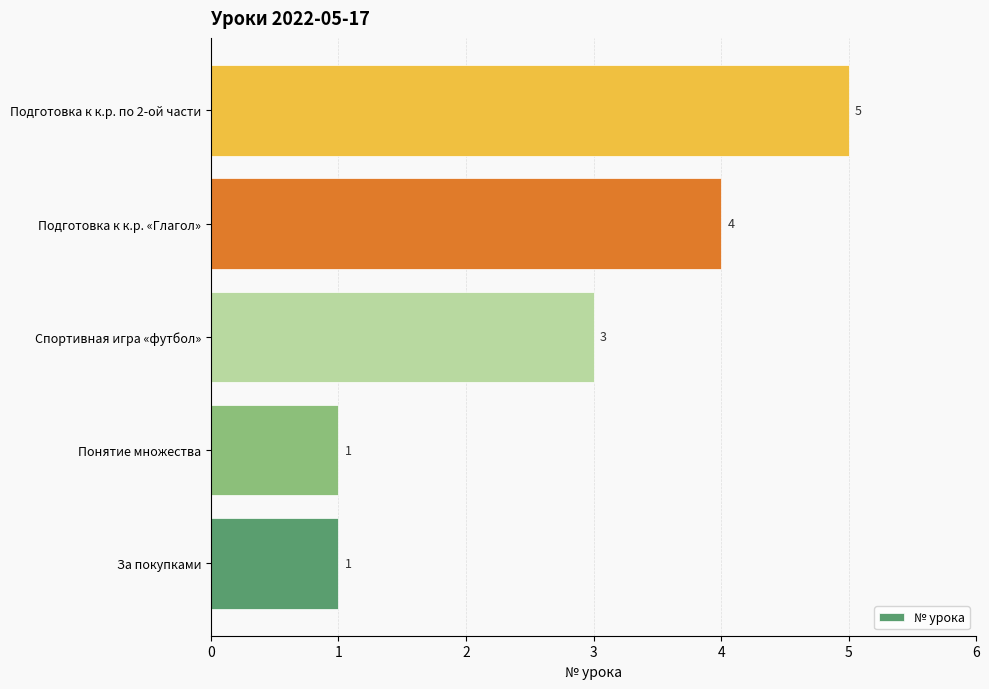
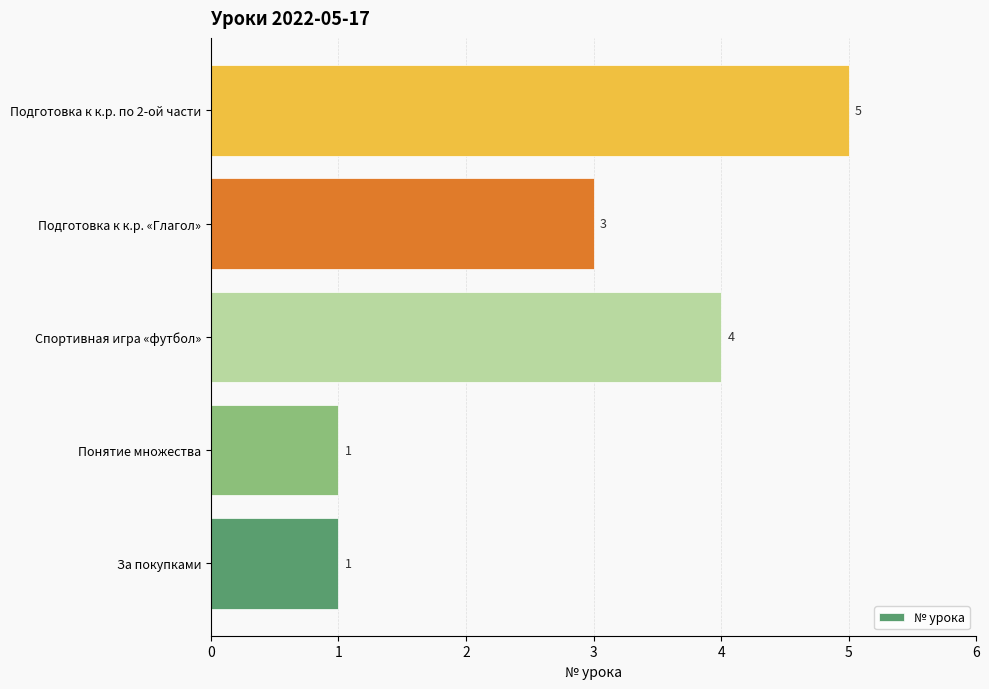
  {
    "Подготовка к к.р. по 2-ой части": 5,
-   "Подготовка к к.р. «Глагол»": 4,
-   "Спортивная игра «футбол»": 3,
+   "Подготовка к к.р. «Глагол»": 3,
+   "Спортивная игра «футбол»": 4,
    "Понятие множества": 1,
    "За покупками": 1
  }
